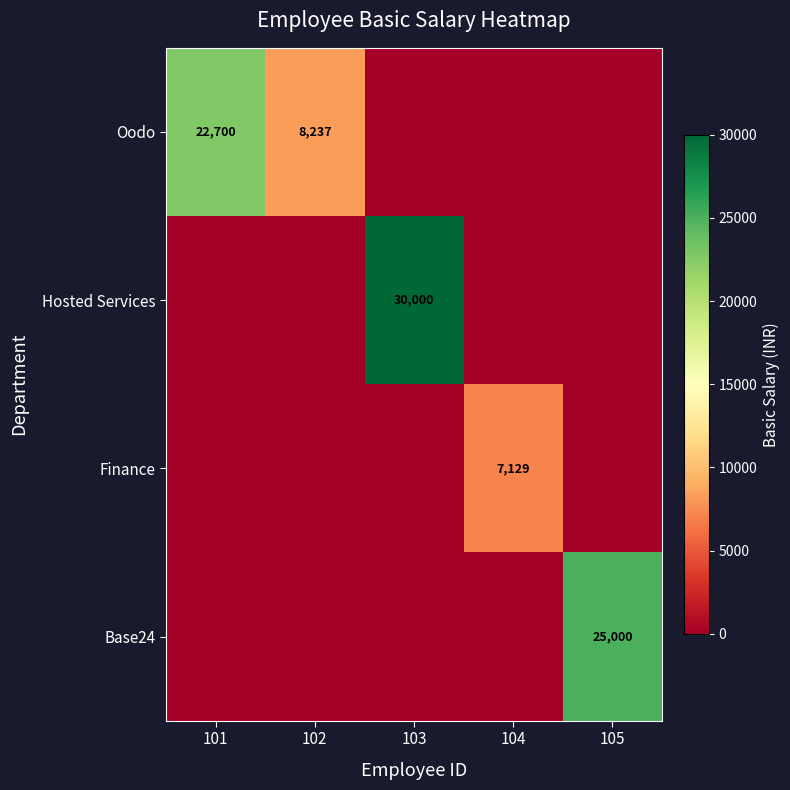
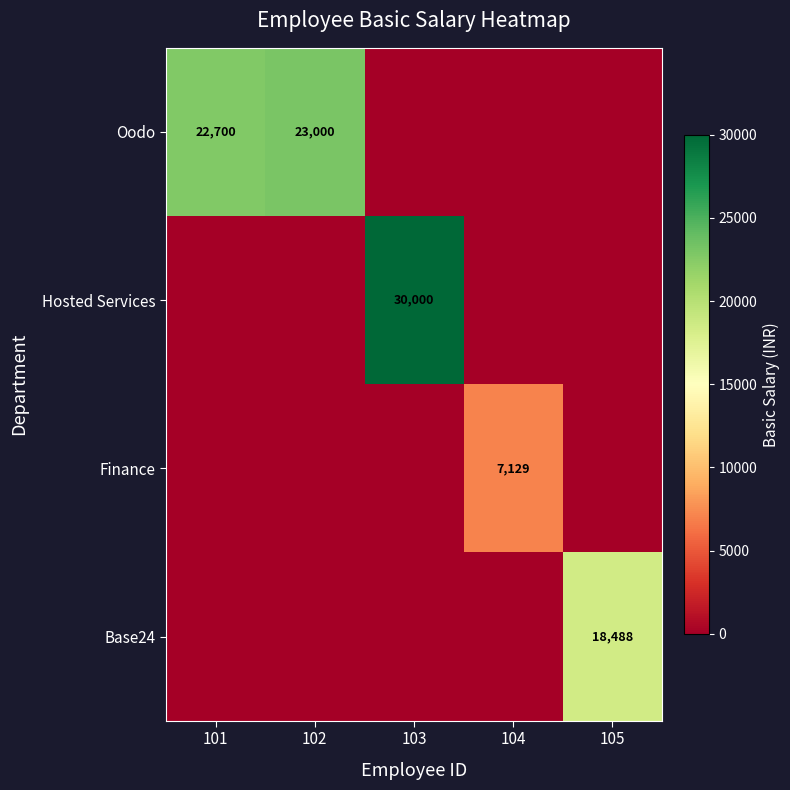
  {
    "Oodo": {
      "101": "22,700",
-     "102": "8,237"
+     "102": "23,000"
    },
    "Hosted Services": {
      "103": "30,000"
    },
    "Finance": {
      "104": "7,129"
    },
    "Base24": {
-     "105": "25,000"
+     "105": "18,488"
    }
  }
